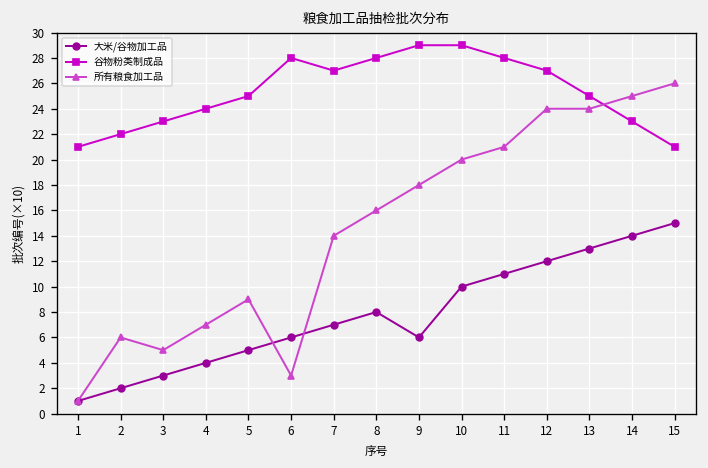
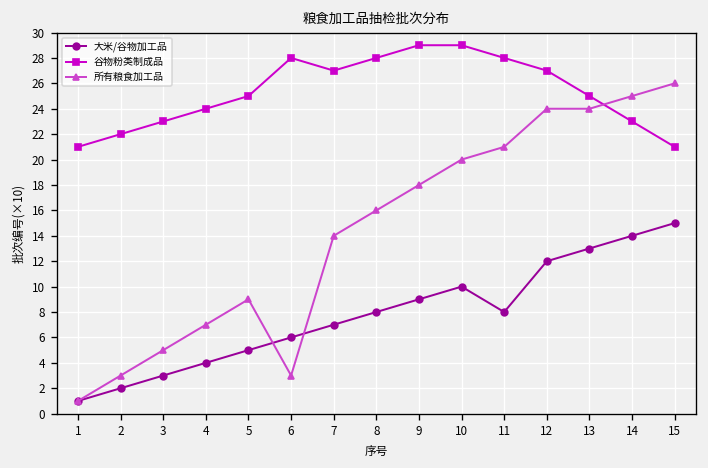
  {
    "大米/谷物加工品": {
      "2": 2,
      "3": 3,
      "4": 4,
      "5": 5,
      "6": 6,
      "7": 7,
      "8": 8,
-     "9": 6,
+     "9": 9,
      "10": 10,
-     "11": 11,
+     "11": 8,
      "12": 12,
      "13": 13,
      "14": 14,
      "15": 15
    },
    "谷物粉类制成品": {
      "1": 21,
      "2": 22,
      "3": 23,
      "4": 24,
      "5": 25,
      "6": 28,
      "7": 27,
      "8": 28,
      "9": 29,
      "10": 29,
      "11": 28,
      "12": 27,
      "13": 25,
      "14": 23,
      "15": 21
    },
    "所有粮食加工品": {
-     "2": 6,
+     "2": 3,
      "3": 5,
      "4": 7,
      "5": 9,
      "6": 3,
      "7": 14,
      "8": 16,
      "9": 18,
      "10": 20,
      "11": 21,
      "12": 24,
      "13": 24,
      "14": 25,
      "15": 26
    }
  }
